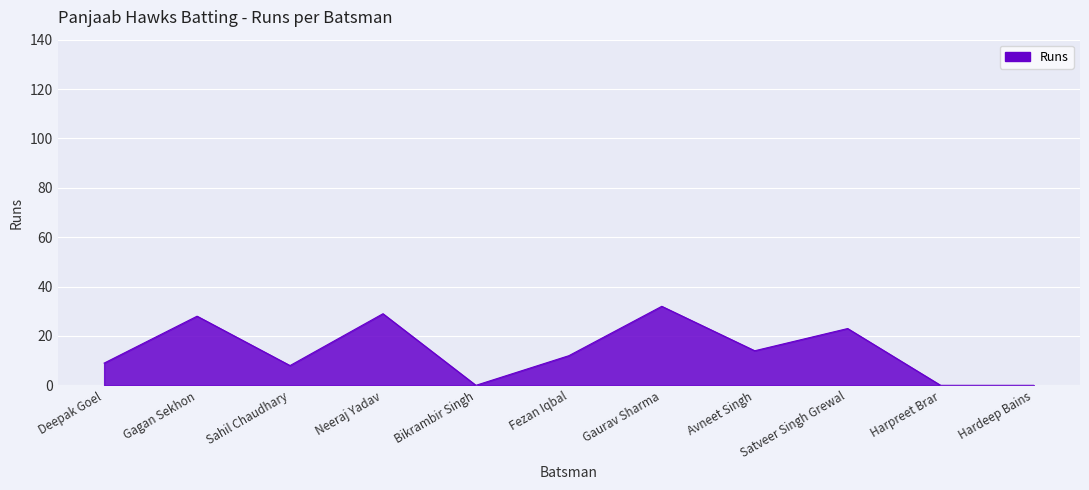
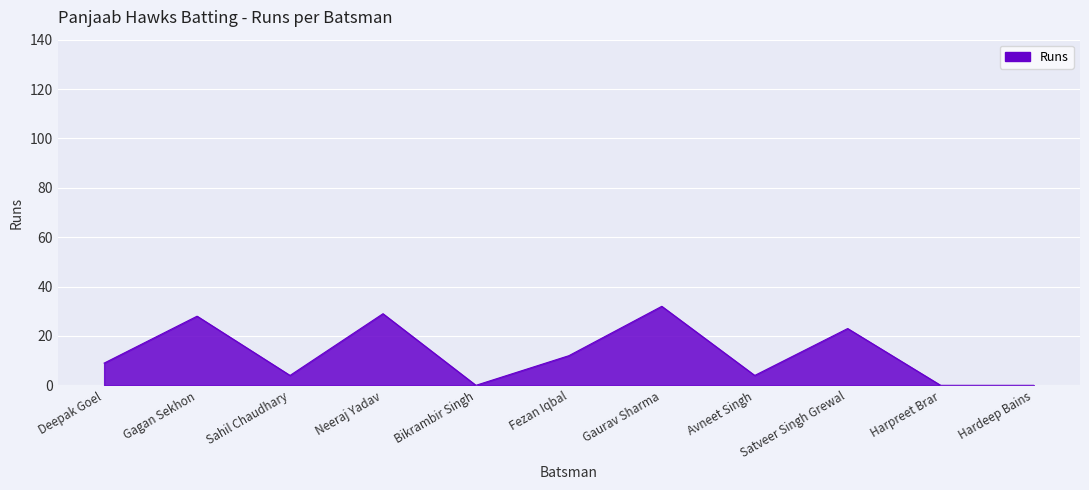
  {
    "Deepak Goel": 9,
    "Gagan Sekhon": 28,
-   "Sahil Chaudhary": 8,
+   "Sahil Chaudhary": 4,
    "Neeraj Yadav": 29,
    "Bikrambir Singh": 0,
    "Fezan Iqbal": 12,
    "Gaurav Sharma": 32,
-   "Avneet Singh": 14,
+   "Avneet Singh": 4,
    "Satveer Singh Grewal": 23,
    "Harpreet Brar": 0,
    "Hardeep Bains": 0
  }
